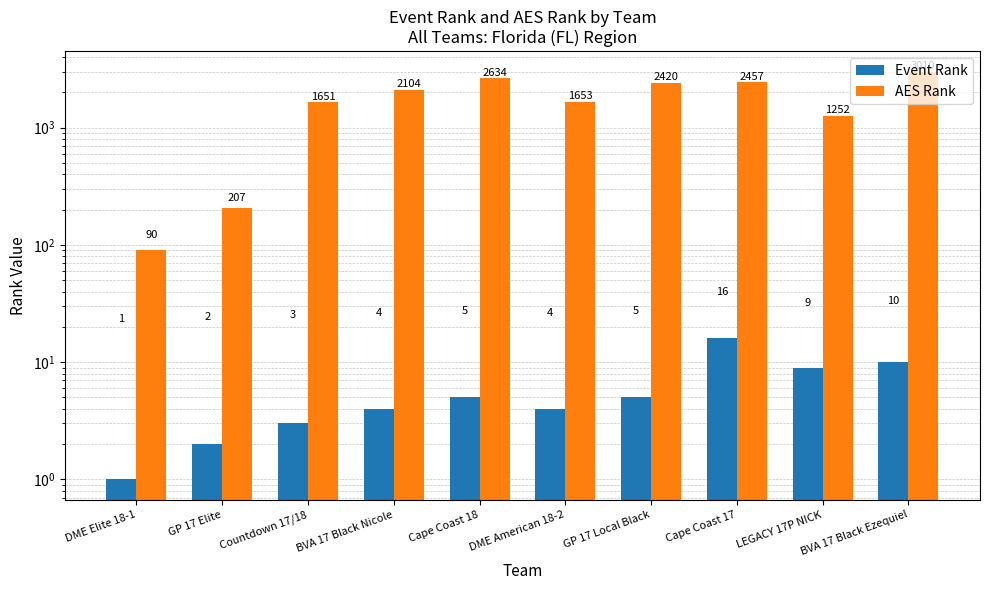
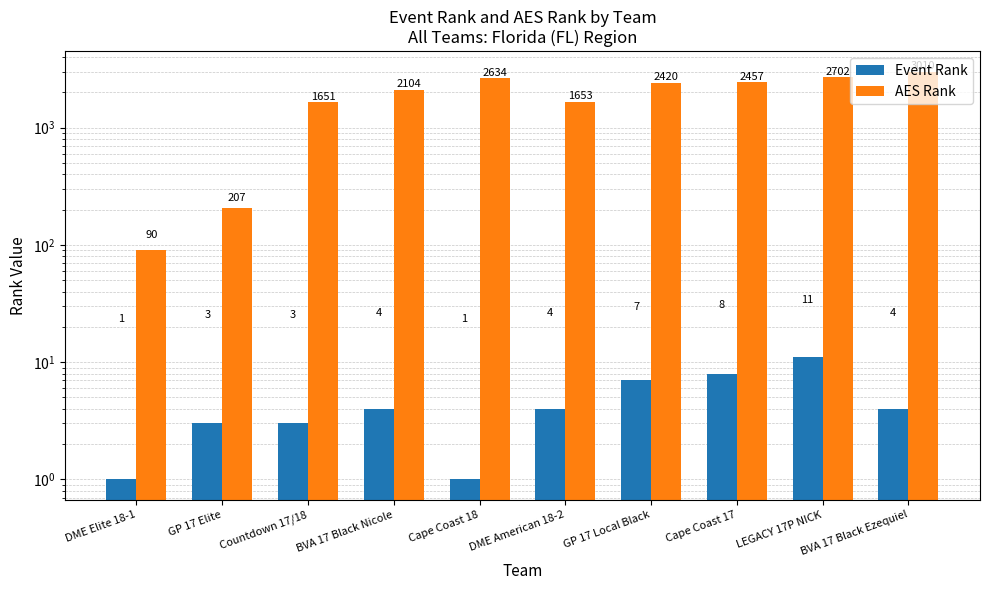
  {
    "Event Rank": {
-     "GP 17 Elite": 2,
-     "Cape Coast 18": 5,
-     "GP 17 Local Black": 5,
-     "Cape Coast 17": 16,
-     "LEGACY 17P NICK": 9,
-     "BVA 17 Black Ezequiel": 10
+     "GP 17 Elite": 3,
+     "Cape Coast 18": 1,
+     "GP 17 Local Black": 7,
+     "Cape Coast 17": 8,
+     "LEGACY 17P NICK": 11,
+     "BVA 17 Black Ezequiel": 4
    },
    "AES Rank": {
      "DME Elite 18-1": 90,
      "GP 17 Elite": 207,
      "Countdown 17/18": 1651,
      "BVA 17 Black Nicole": 2104,
      "Cape Coast 18": 2634,
      "DME American 18-2": 1653,
      "GP 17 Local Black": 2420,
      "Cape Coast 17": 2457,
-     "LEGACY 17P NICK": 1252
+     "LEGACY 17P NICK": 2702
    }
  }
